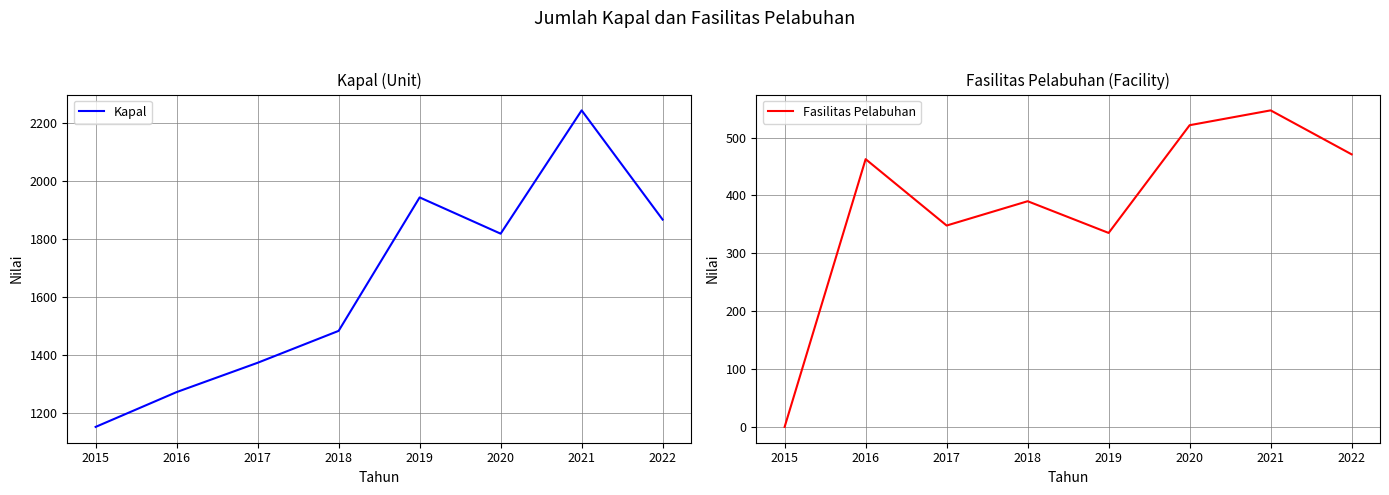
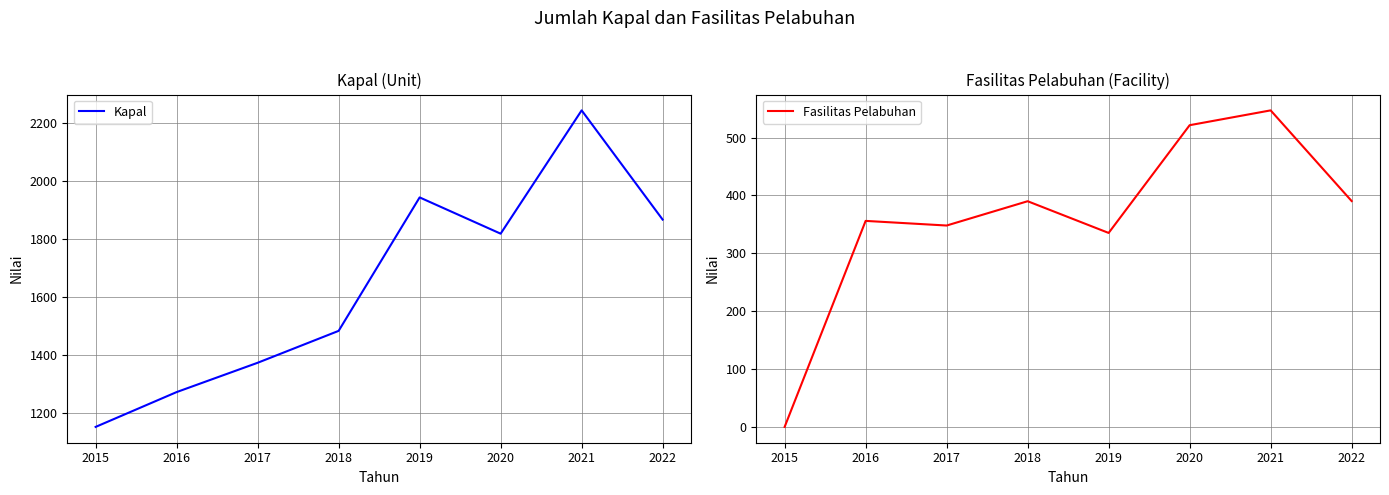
  {
    "Kapal (Unit)": {
      "2015": 1150,
      "2016": 1270,
      "2017": 1370,
      "2018": 1480,
      "2019": 1940,
      "2020": 1820,
      "2021": 2240,
      "2022": 1870
    },
    "Fasilitas Pelabuhan (Facility)": {
      "2015": 0,
-     "2016": 460,
+     "2016": 360,
      "2017": 350,
      "2018": 390,
      "2019": 340,
      "2020": 520,
      "2021": 550,
-     "2022": 470
+     "2022": 390
    }
  }
